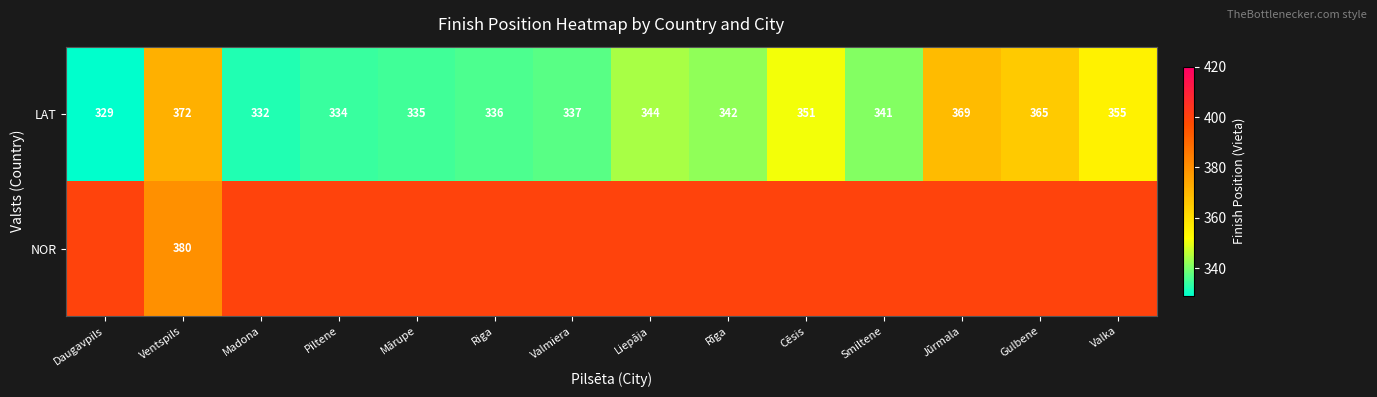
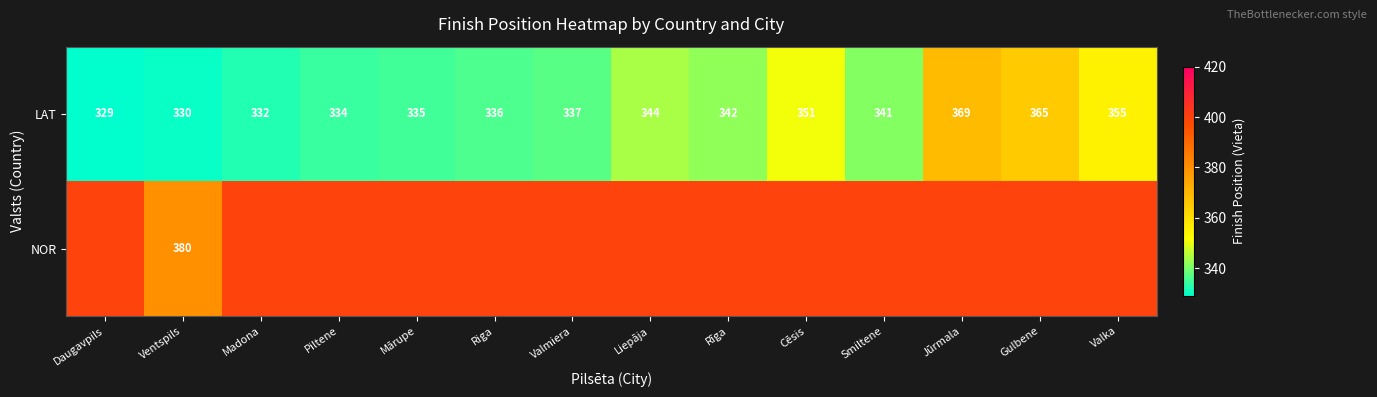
  {
    "LAT": {
      "Daugavpils": 329,
-     "Ventspils": 372,
+     "Ventspils": 330,
      "Madona": 332,
      "Piltene": 334,
      "Mārupe": 335,
      "Riga": 336,
      "Valmiera": 337,
      "Liepāja": 344,
      "Rīga": 342,
      "Cēsis": 351,
      "Smiltene": 341,
      "Jūrmala": 369,
      "Gulbene": 365,
      "Valka": 355
    },
    "NOR": {
      "Ventspils": 380
    }
  }
